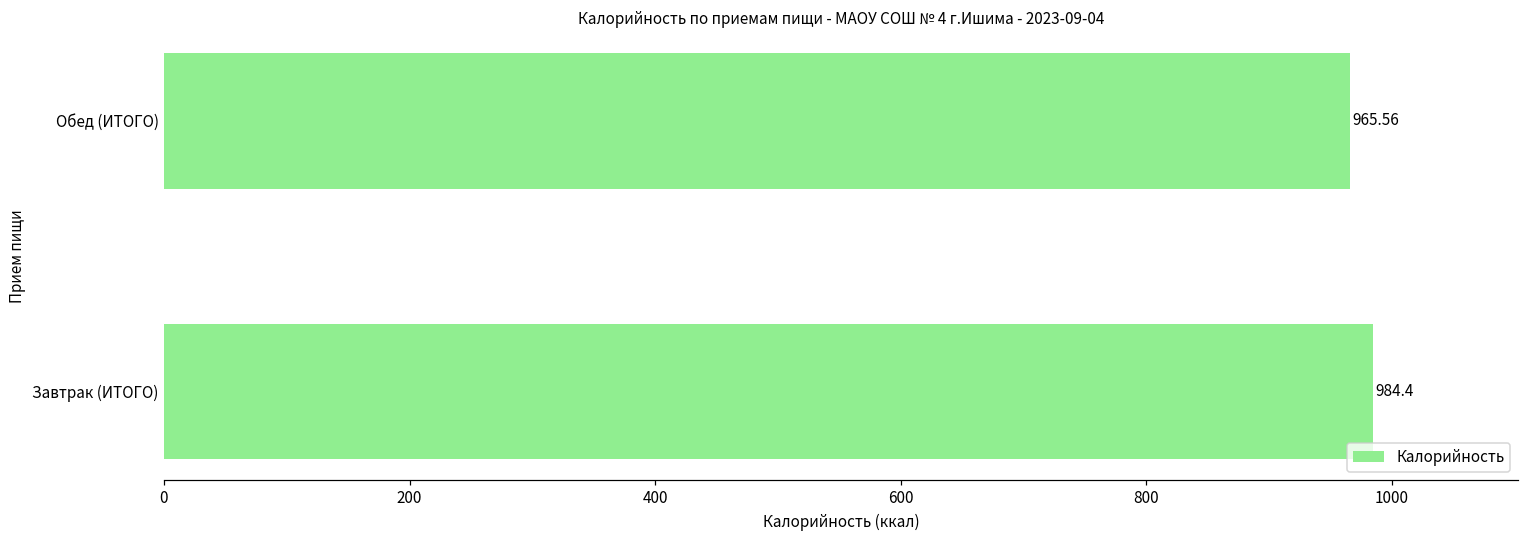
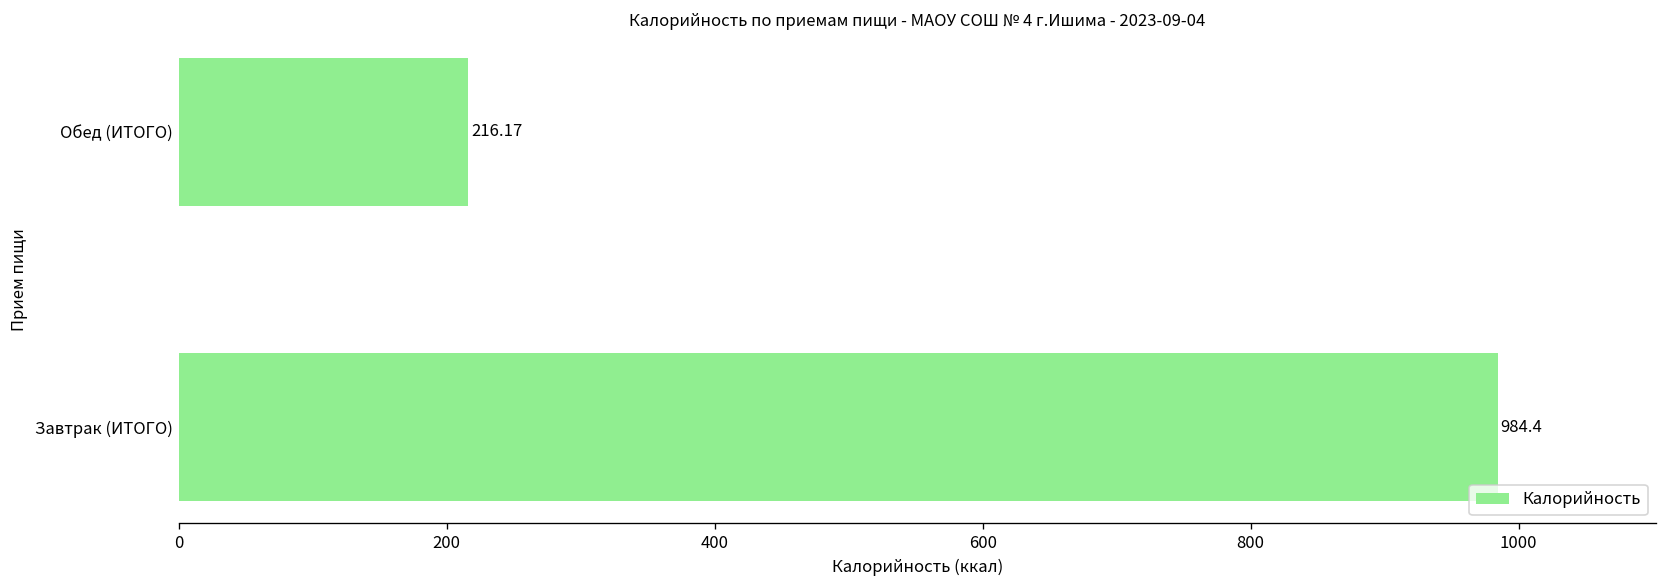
  {
-   "Обед (ИТОГО)": 965.56,
+   "Обед (ИТОГО)": 216.17,
    "Завтрак (ИТОГО)": 984.4
  }
